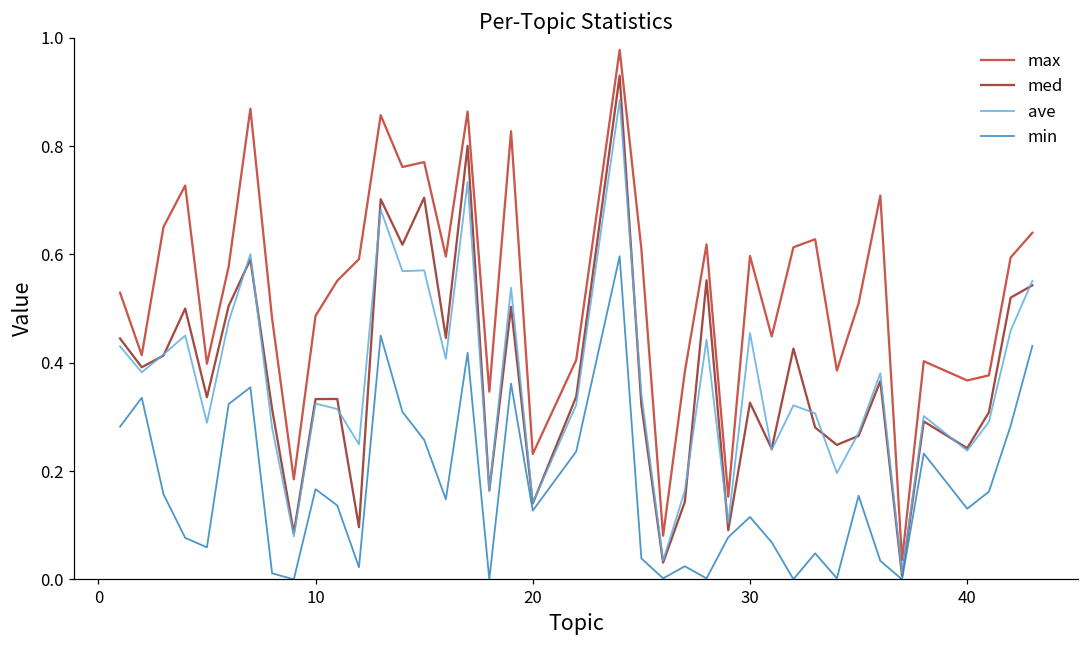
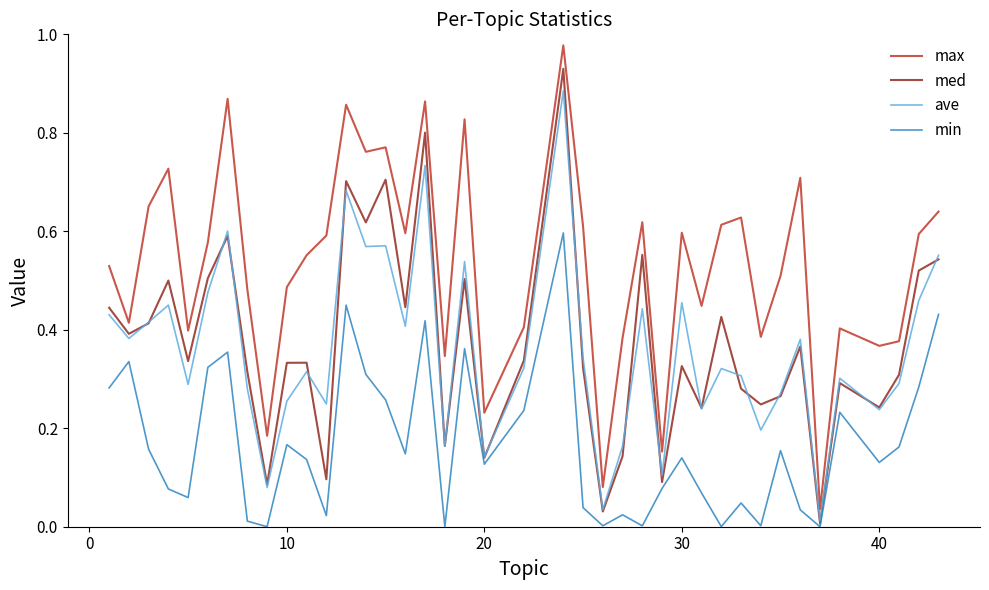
  {
    "ave": {
-     "10": 0.32,
+     "10": 0.26,
      "30": 0.46
    },
    "min": {
      "10": 0.17,
      "20": 0.13,
-     "30": 0.12,
+     "30": 0.14,
      "40": 0.13
    }
  }
